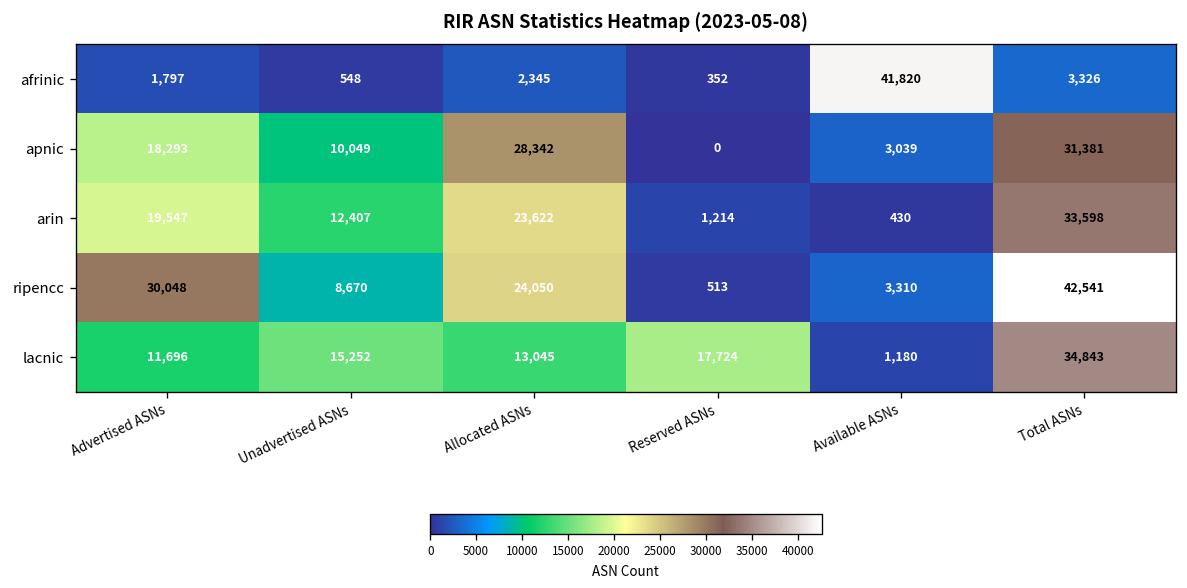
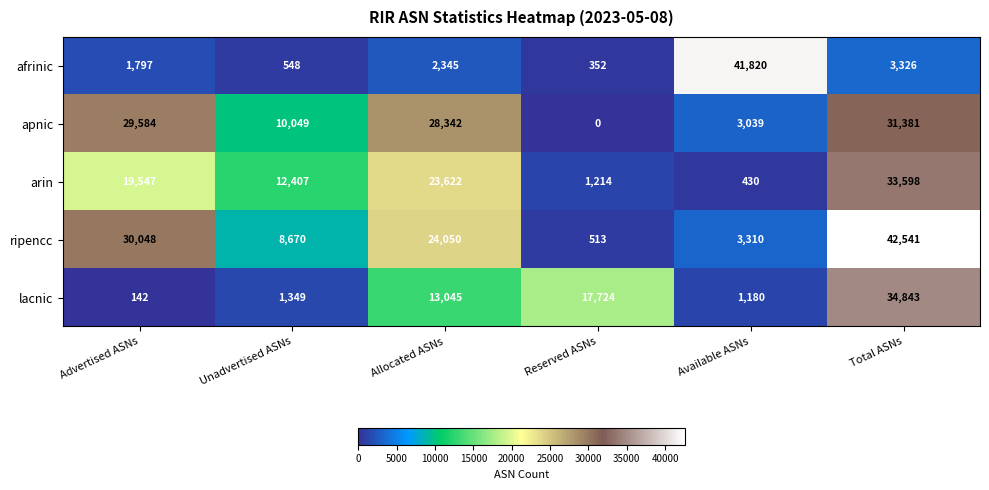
  {
    "afrinic": {
      "Advertised ASNs": "1,797",
      "Unadvertised ASNs": "548",
      "Allocated ASNs": "2,345",
      "Reserved ASNs": "352",
      "Available ASNs": "41,820",
      "Total ASNs": "3,326"
    },
    "apnic": {
-     "Advertised ASNs": "18,293",
+     "Advertised ASNs": "29,584",
      "Unadvertised ASNs": "10,049",
      "Allocated ASNs": "28,342",
      "Reserved ASNs": "0",
      "Available ASNs": "3,039",
      "Total ASNs": "31,381"
    },
    "arin": {
      "Advertised ASNs": "19,547",
      "Unadvertised ASNs": "12,407",
      "Allocated ASNs": "23,622",
      "Reserved ASNs": "1,214",
      "Available ASNs": "430",
      "Total ASNs": "33,598"
    },
    "ripencc": {
      "Advertised ASNs": "30,048",
      "Unadvertised ASNs": "8,670",
      "Allocated ASNs": "24,050",
      "Reserved ASNs": "513",
      "Available ASNs": "3,310",
      "Total ASNs": "42,541"
    },
    "lacnic": {
-     "Advertised ASNs": "11,696",
-     "Unadvertised ASNs": "15,252",
+     "Advertised ASNs": "142",
+     "Unadvertised ASNs": "1,349",
      "Allocated ASNs": "13,045",
      "Reserved ASNs": "17,724",
      "Available ASNs": "1,180",
      "Total ASNs": "34,843"
    }
  }
